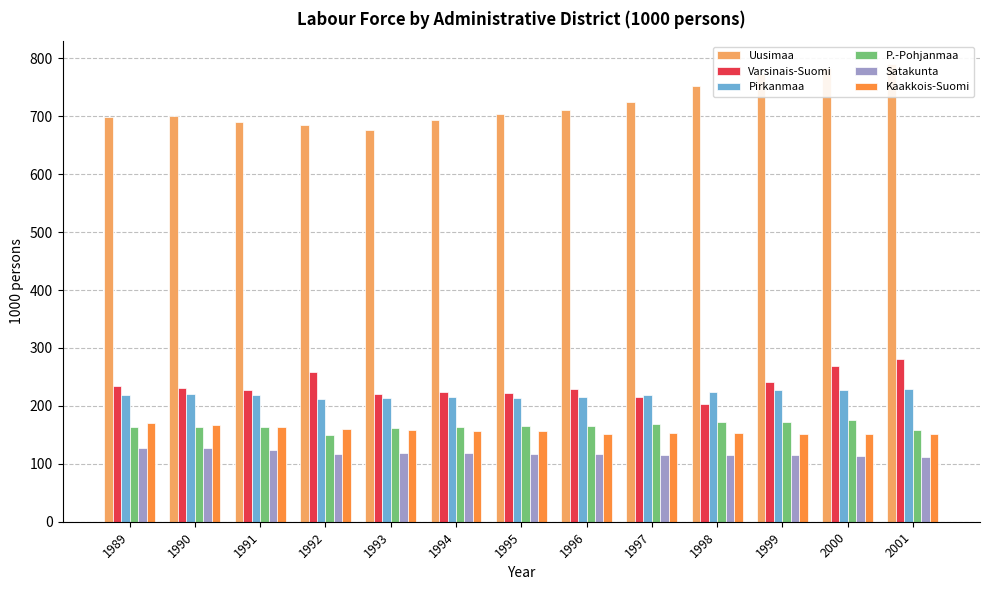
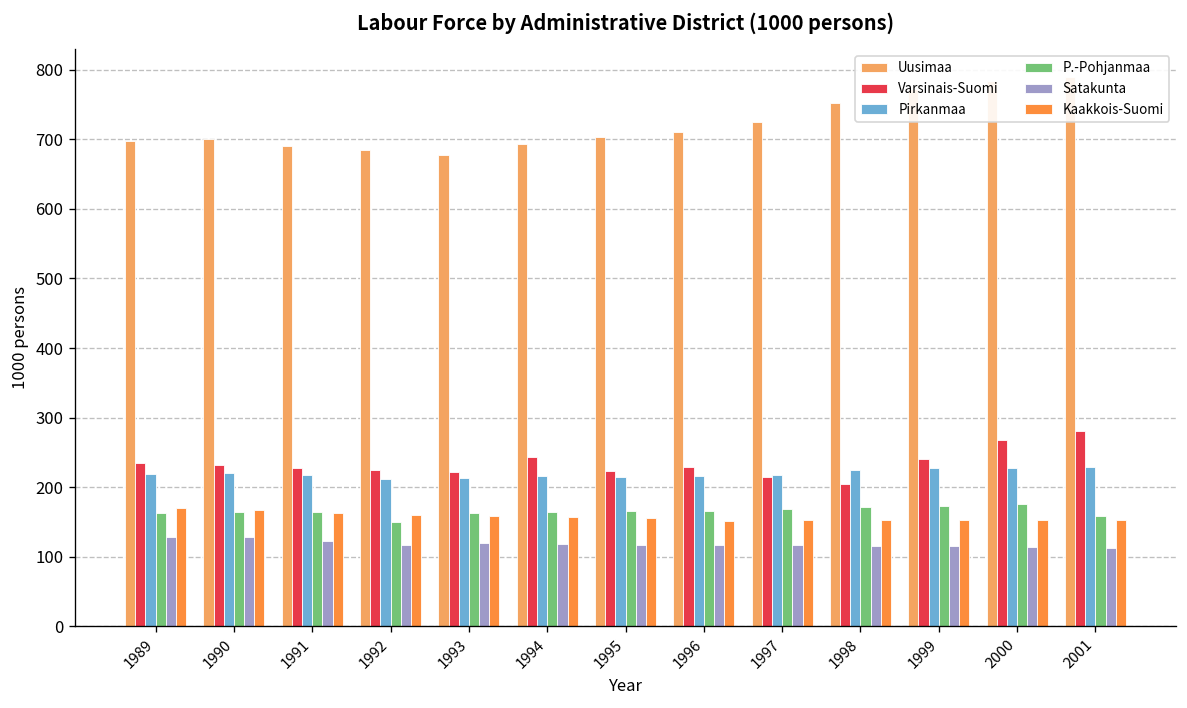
  {
    "Varsinais-Suomi": {
      "1989": 230,
      "1990": 230,
      "1991": 230,
-     "1992": 260,
+     "1992": 230,
      "1993": 220,
-     "1994": 220,
+     "1994": 240,
      "1995": 220,
      "1996": 230,
      "1997": 220,
      "1998": 200,
      "1999": 240,
      "2000": 270,
      "2001": 280
    },
    "P.-Pohjanmaa": {
      "1989": 160,
      "1990": 160,
      "1991": 160,
      "1992": 150,
      "1993": 160,
      "1994": 160,
      "1995": 170,
      "1996": 170,
      "1997": 170,
      "1998": 170,
      "1999": 170,
      "2000": 180,
      "2001": 160
    }
  }
